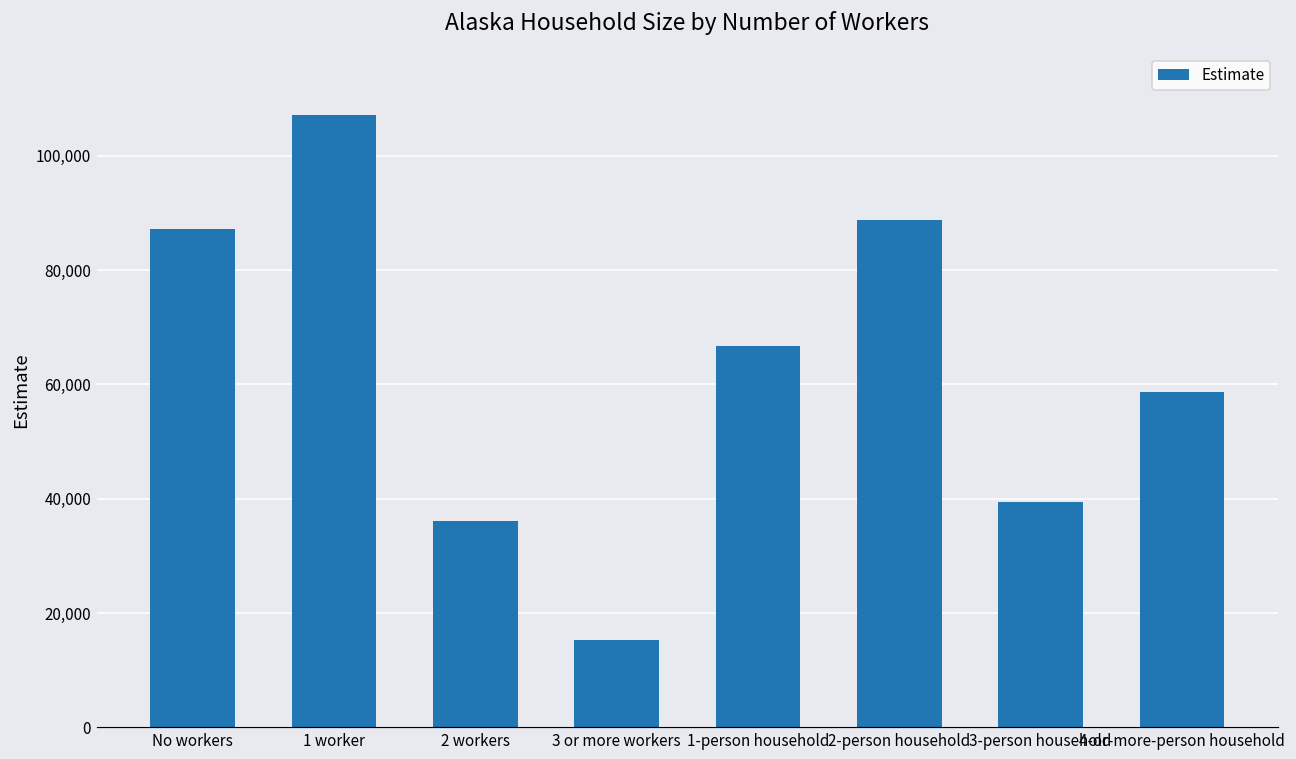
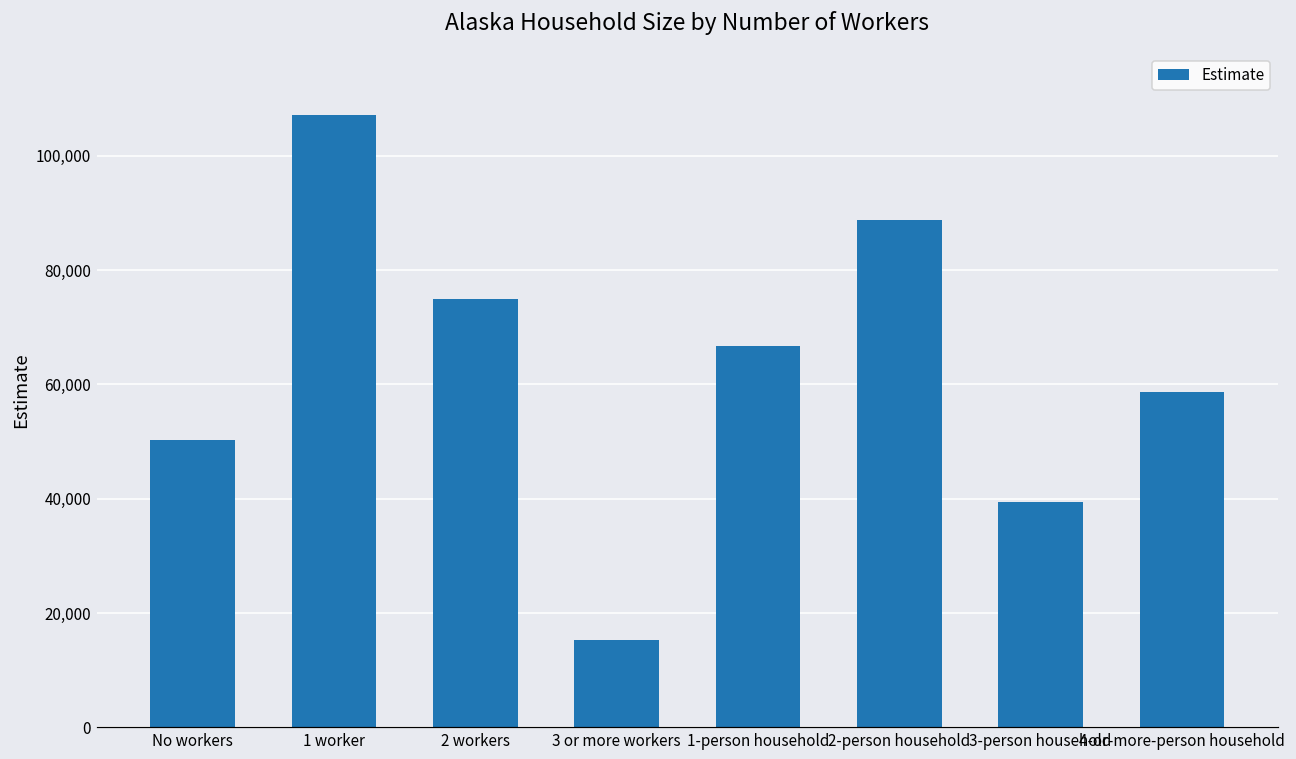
  {
-   "No workers": "87,000",
+   "No workers": "50,000",
    "1 worker": "107,000",
-   "2 workers": "36,000",
+   "2 workers": "75,000",
    "3 or more workers": "15,000",
    "1-person household": "67,000",
    "2-person household": "89,000"
  }
